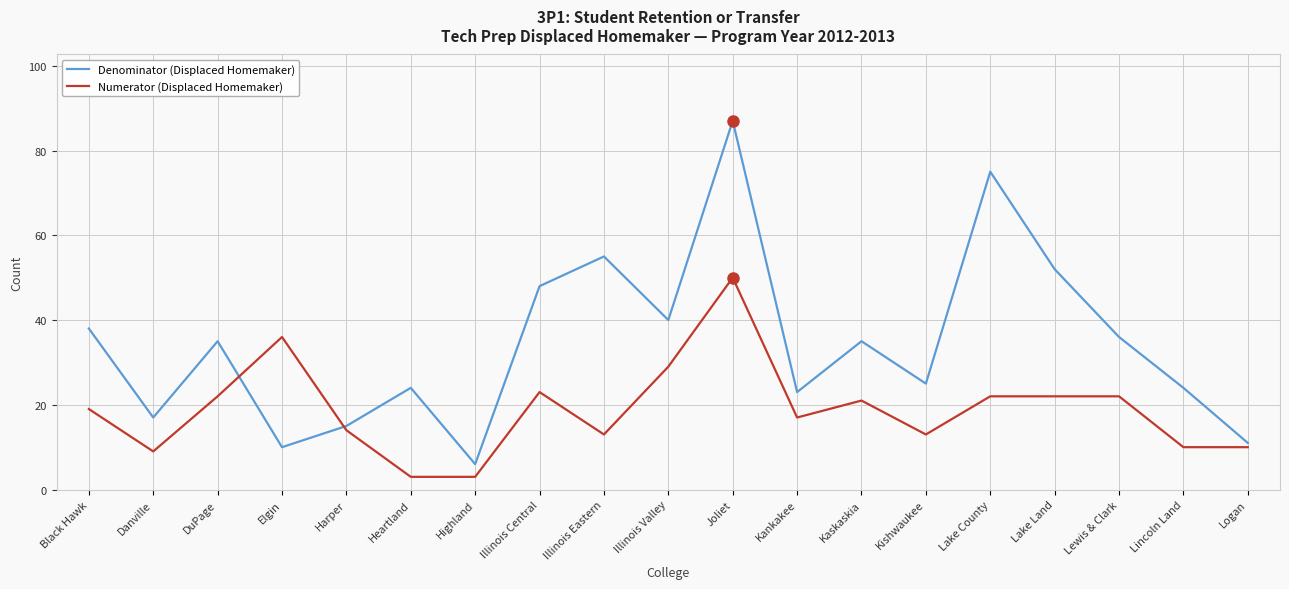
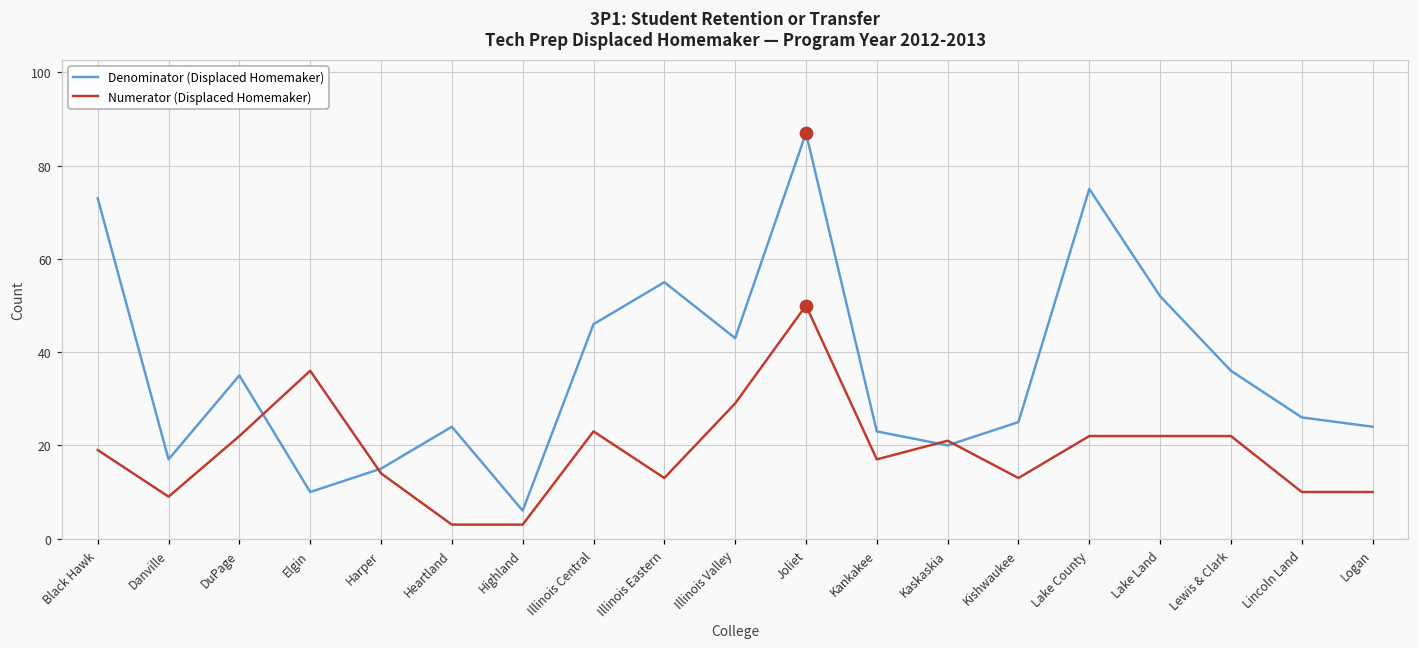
  {
    "Denominator (Displaced Homemaker)": {
-     "Black Hawk": 38,
+     "Black Hawk": 73,
      "Danville": 17,
      "DuPage": 35,
      "Elgin": 10,
      "Harper": 15,
      "Heartland": 24,
      "Highland": 6,
-     "Illinois Central": 48,
+     "Illinois Central": 46,
      "Illinois Eastern": 55,
-     "Illinois Valley": 40,
+     "Illinois Valley": 43,
      "Kankakee": 23,
-     "Kaskaskia": 35,
+     "Kaskaskia": 20,
      "Kishwaukee": 25,
      "Lake County": 75,
      "Lake Land": 52,
      "Lewis & Clark": 36,
-     "Lincoln Land": 24,
-     "Logan": 11
+     "Lincoln Land": 26,
+     "Logan": 24
    }
  }
